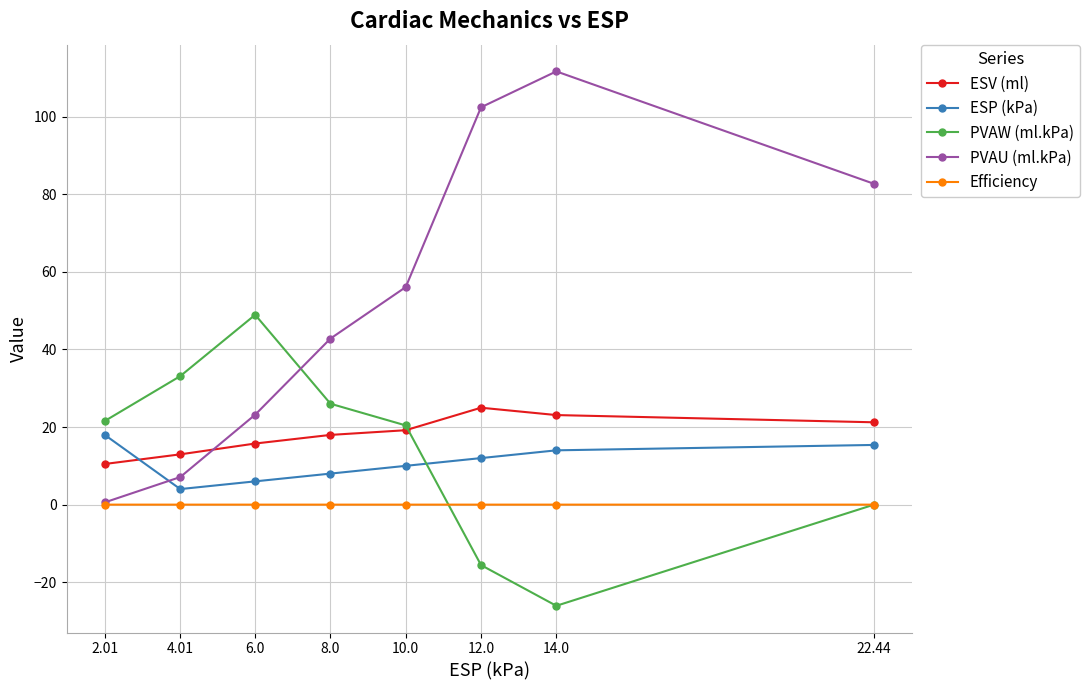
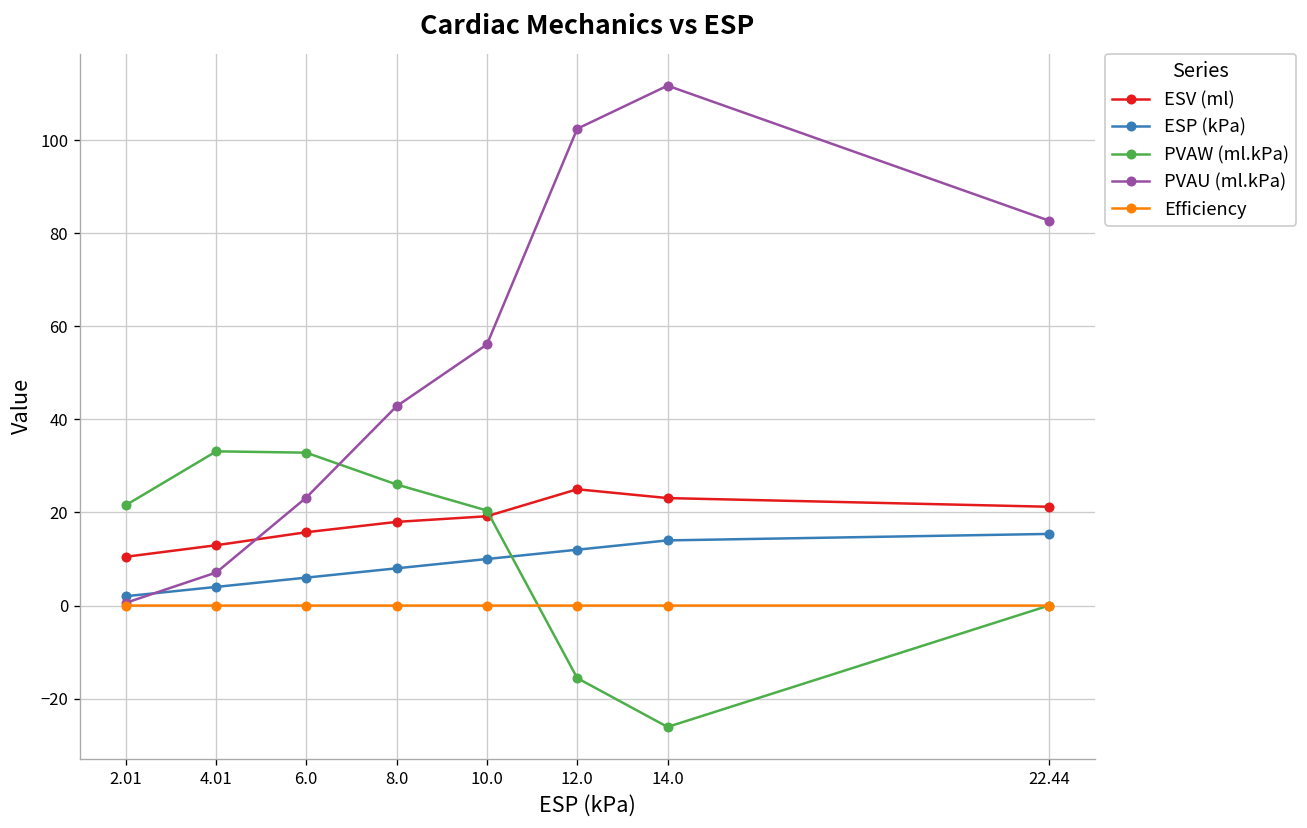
  {
    "ESV (ml)": {
      "2.01": 10,
      "4.01": 13,
      "6.0": 16,
      "8.0": 18,
      "10.0": 19,
      "12.0": 25,
      "14.0": 23,
      "22.44": 21
    },
    "ESP (kPa)": {
-     "2.01": 18,
+     "2.01": 2,
      "4.01": 4,
      "6.0": 6,
      "8.0": 8,
      "10.0": 10,
      "12.0": 12,
      "14.0": 14,
      "22.44": 15
    },
    "PVAW (ml.kPa)": {
      "2.01": 22,
      "4.01": 33,
-     "6.0": 49,
+     "6.0": 33,
      "8.0": 26,
      "10.0": 20,
      "12.0": -16,
      "14.0": -26
    },
    "PVAU (ml.kPa)": {
      "4.01": 7,
      "6.0": 23,
      "8.0": 43,
      "10.0": 56,
      "12.0": 102,
      "14.0": 112,
      "22.44": 83
    },
    "Efficiency": {
      "4.01": 0,
      "6.0": 0,
      "8.0": 0,
      "10.0": 0,
      "12.0": 0,
      "14.0": 0
    }
  }
